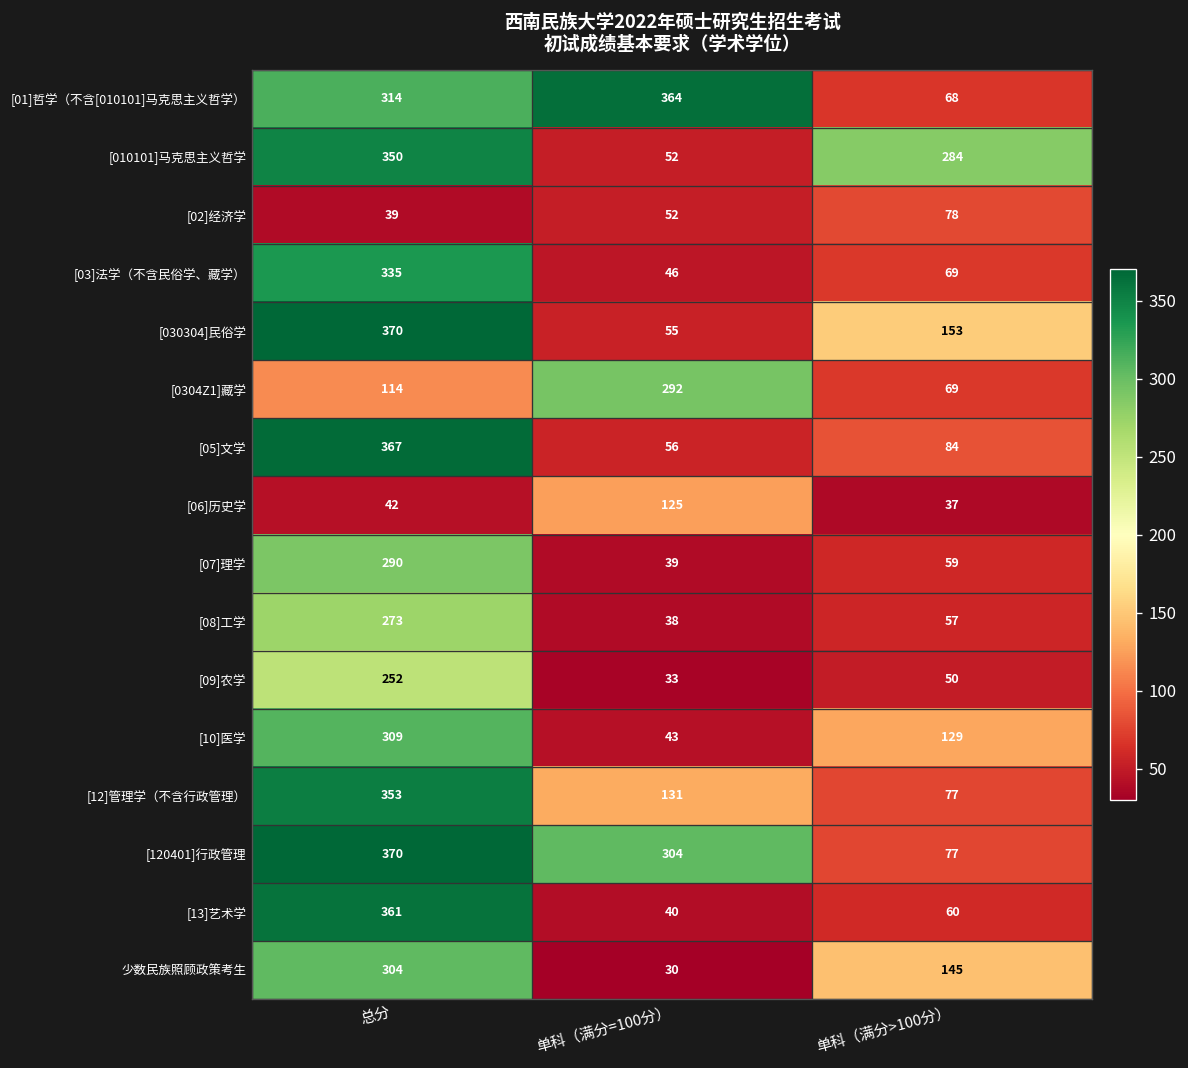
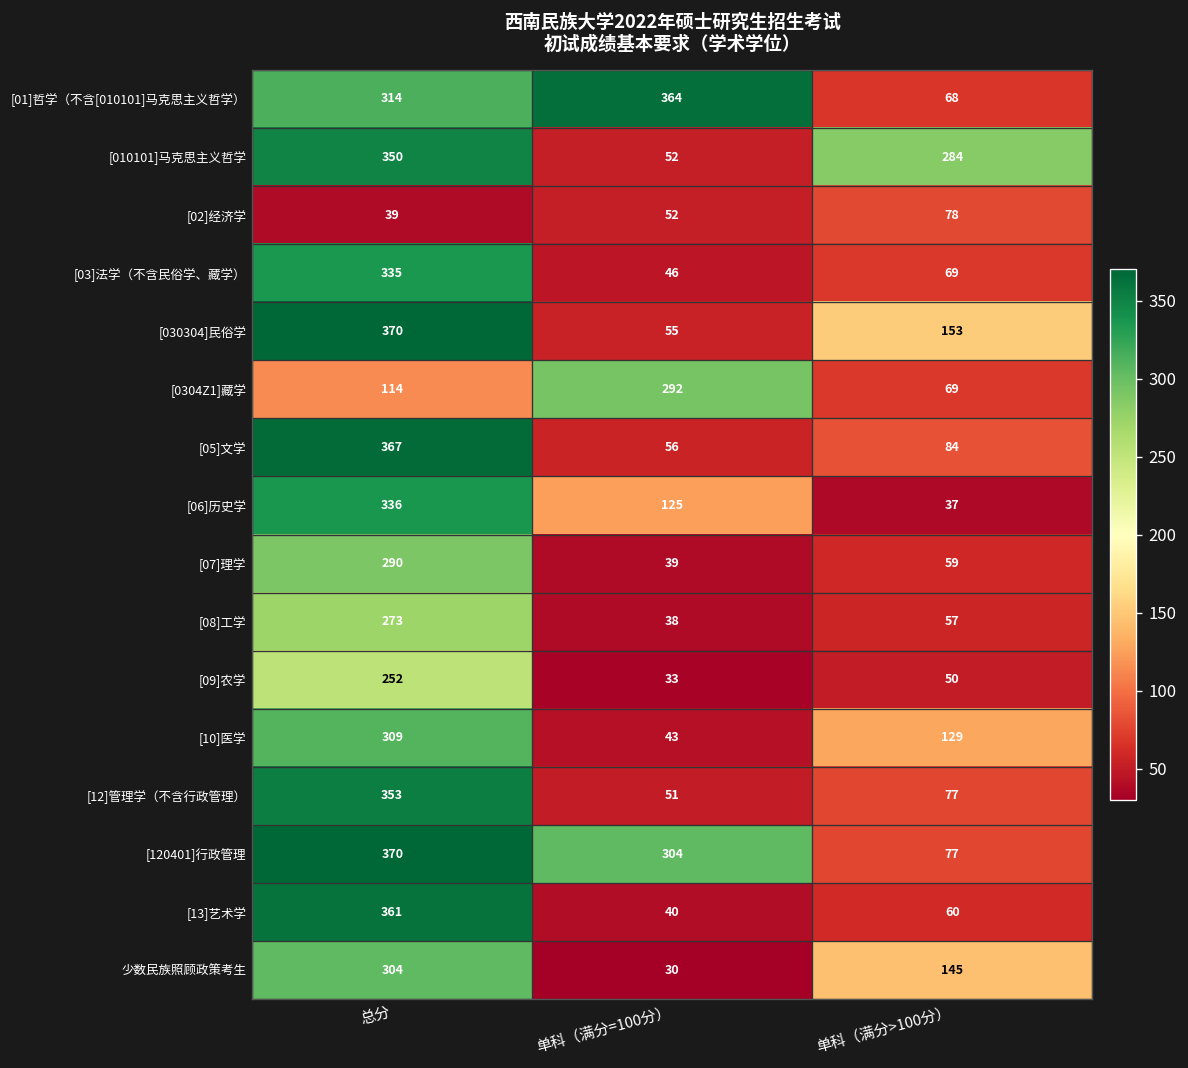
  {
    "[01]哲学（不含[010101]马克思主义哲学）": {
      "总分": 314,
      "单科（满分=100分）": 364,
      "单科（满分>100分）": 68
    },
    "[010101]马克思主义哲学": {
      "总分": 350,
      "单科（满分=100分）": 52,
      "单科（满分>100分）": 284
    },
    "[02]经济学": {
      "总分": 39,
      "单科（满分=100分）": 52,
      "单科（满分>100分）": 78
    },
    "[03]法学（不含民俗学、藏学）": {
      "总分": 335,
      "单科（满分=100分）": 46,
      "单科（满分>100分）": 69
    },
    "[030304]民俗学": {
      "总分": 370,
      "单科（满分=100分）": 55,
      "单科（满分>100分）": 153
    },
    "[0304Z1]藏学": {
      "总分": 114,
      "单科（满分=100分）": 292,
      "单科（满分>100分）": 69
    },
    "[05]文学": {
      "总分": 367,
      "单科（满分=100分）": 56,
      "单科（满分>100分）": 84
    },
    "[06]历史学": {
-     "总分": 42,
+     "总分": 336,
      "单科（满分=100分）": 125,
      "单科（满分>100分）": 37
    },
    "[07]理学": {
      "总分": 290,
      "单科（满分=100分）": 39,
      "单科（满分>100分）": 59
    },
    "[08]工学": {
      "总分": 273,
      "单科（满分=100分）": 38,
      "单科（满分>100分）": 57
    },
    "[09]农学": {
      "总分": 252,
      "单科（满分=100分）": 33,
      "单科（满分>100分）": 50
    },
    "[10]医学": {
      "总分": 309,
      "单科（满分=100分）": 43,
      "单科（满分>100分）": 129
    },
    "[12]管理学（不含行政管理）": {
      "总分": 353,
-     "单科（满分=100分）": 131,
+     "单科（满分=100分）": 51,
      "单科（满分>100分）": 77
    },
    "[120401]行政管理": {
      "总分": 370,
      "单科（满分=100分）": 304,
      "单科（满分>100分）": 77
    },
    "[13]艺术学": {
      "总分": 361,
      "单科（满分=100分）": 40,
      "单科（满分>100分）": 60
    },
    "少数民族照顾政策考生": {
      "总分": 304,
      "单科（满分=100分）": 30,
      "单科（满分>100分）": 145
    }
  }
